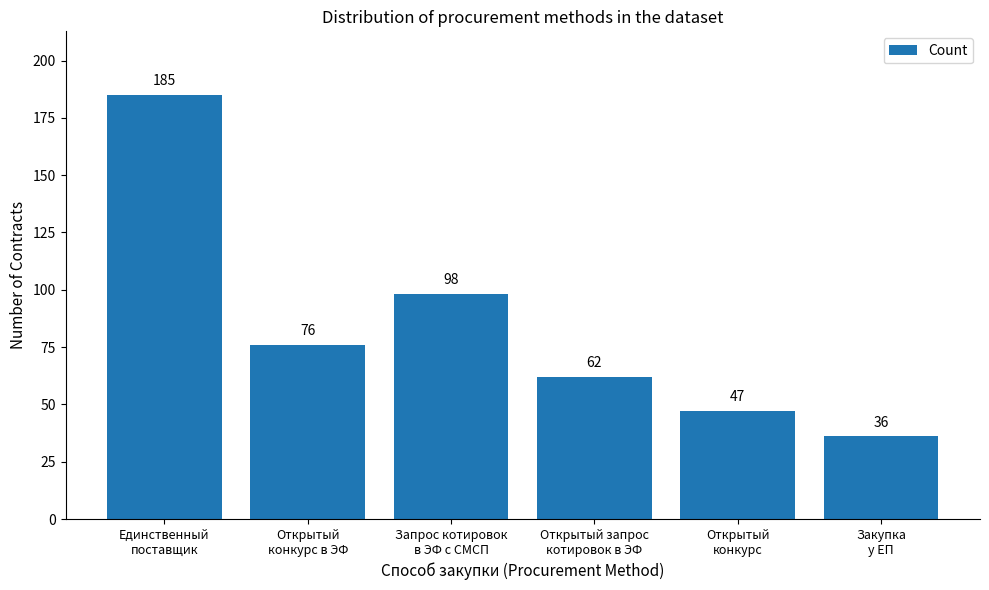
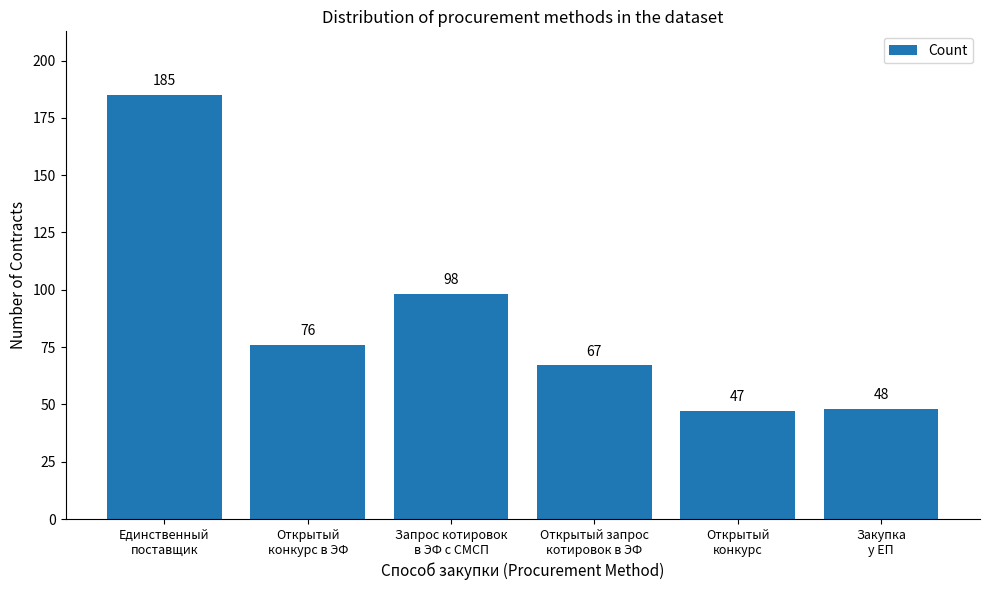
  {
    "Единственный поставщик": 185,
    "Открытый конкурс в ЭФ": 76,
    "Запрос котировок в ЭФ с СМСП": 98,
-   "Открытый запрос котировок в ЭФ": 62,
+   "Открытый запрос котировок в ЭФ": 67,
    "Открытый конкурс": 47,
-   "Закупка у ЕП": 36
+   "Закупка у ЕП": 48
  }
